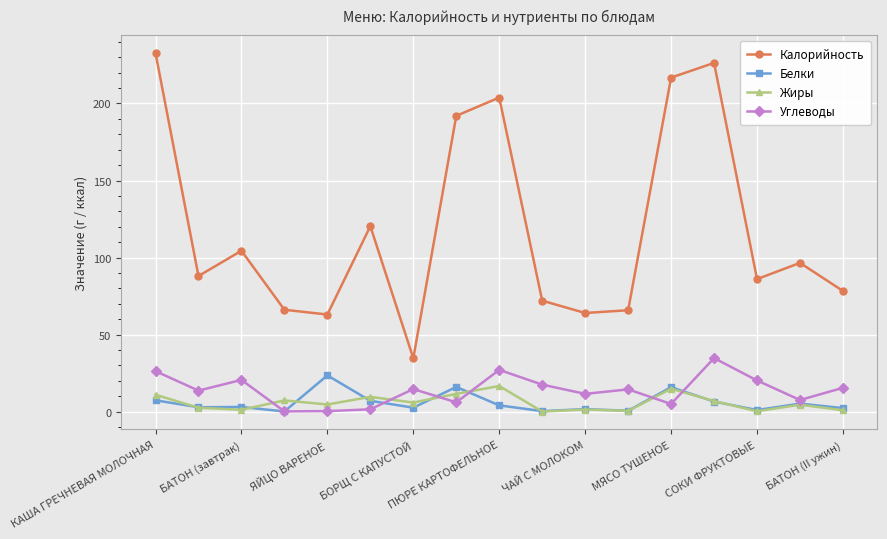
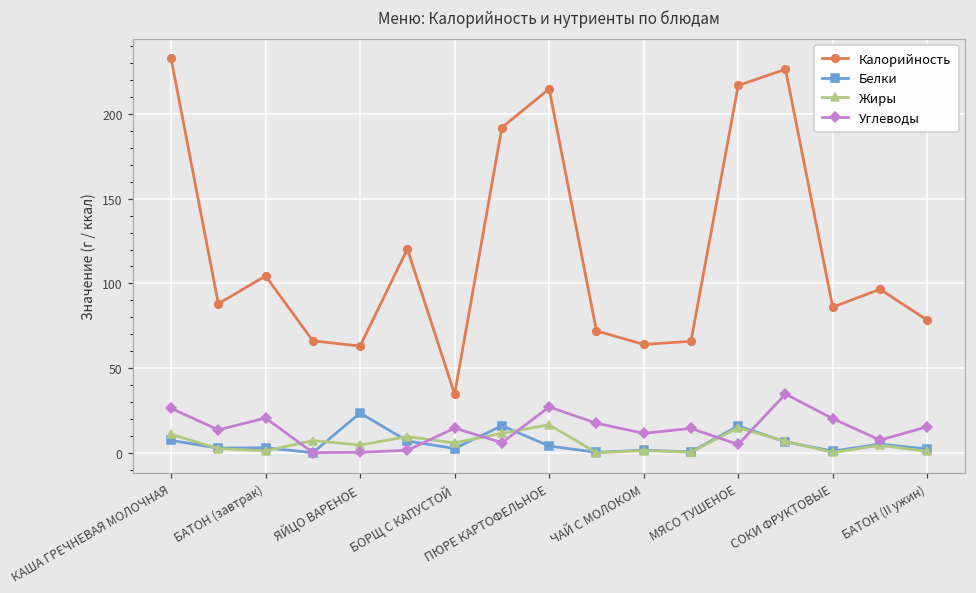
  {
    "Калорийность": {
      "КАША ГРЕЧНЕВАЯ МОЛОЧНАЯ": 233,
      "БАТОН (завтрак)": 104,
      "ЯЙЦО ВАРЕНОЕ": 63,
      "БОРЩ С КАПУСТОЙ": 35,
-     "ПЮРЕ КАРТОФЕЛЬНОЕ": 204,
+     "ПЮРЕ КАРТОФЕЛЬНОЕ": 215,
      "ЧАЙ С МОЛОКОМ": 64,
      "МЯСО ТУШЕНОЕ": 217,
      "СОКИ ФРУКТОВЫЕ": 86,
      "БАТОН (II ужин)": 78
    },
    "Белки": {
      "КАША ГРЕЧНЕВАЯ МОЛОЧНАЯ": 7,
      "БАТОН (завтрак)": 3,
      "ЯЙЦО ВАРЕНОЕ": 24,
      "БОРЩ С КАПУСТОЙ": 3,
      "ПЮРЕ КАРТОФЕЛЬНОЕ": 4
    },
    "Жиры": {
      "КАША ГРЕЧНЕВАЯ МОЛОЧНАЯ": 11,
      "БАТОН (завтрак)": 1,
      "ЯЙЦО ВАРЕНОЕ": 5,
      "БОРЩ С КАПУСТОЙ": 6,
      "ПЮРЕ КАРТОФЕЛЬНОЕ": 17
    },
    "Углеводы": {
      "КАША ГРЕЧНЕВАЯ МОЛОЧНАЯ": 26,
      "БАТОН (завтрак)": 21,
      "ЯЙЦО ВАРЕНОЕ": 0,
      "БОРЩ С КАПУСТОЙ": 15,
      "ПЮРЕ КАРТОФЕЛЬНОЕ": 27,
      "ЧАЙ С МОЛОКОМ": 12,
      "МЯСО ТУШЕНОЕ": 5,
      "СОКИ ФРУКТОВЫЕ": 20,
      "БАТОН (II ужин)": 15
    }
  }
